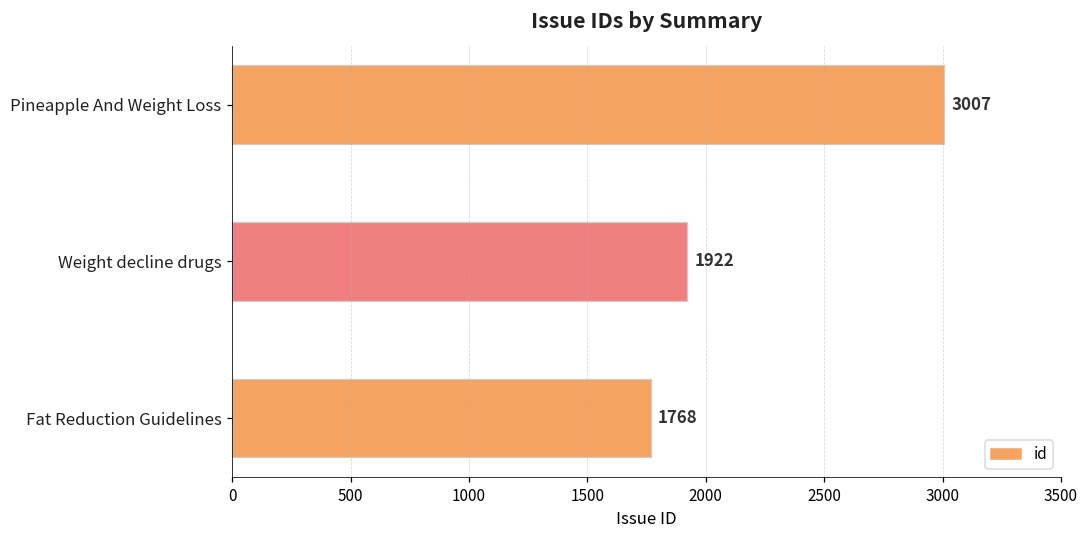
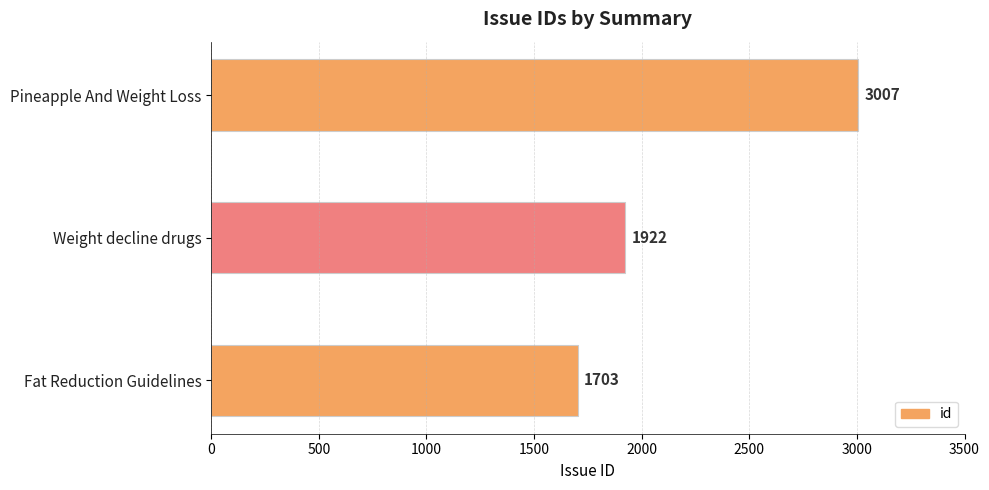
  {
    "Pineapple And Weight Loss": 3007,
    "Weight decline drugs": 1922,
-   "Fat Reduction Guidelines": 1768
+   "Fat Reduction Guidelines": 1703
  }
